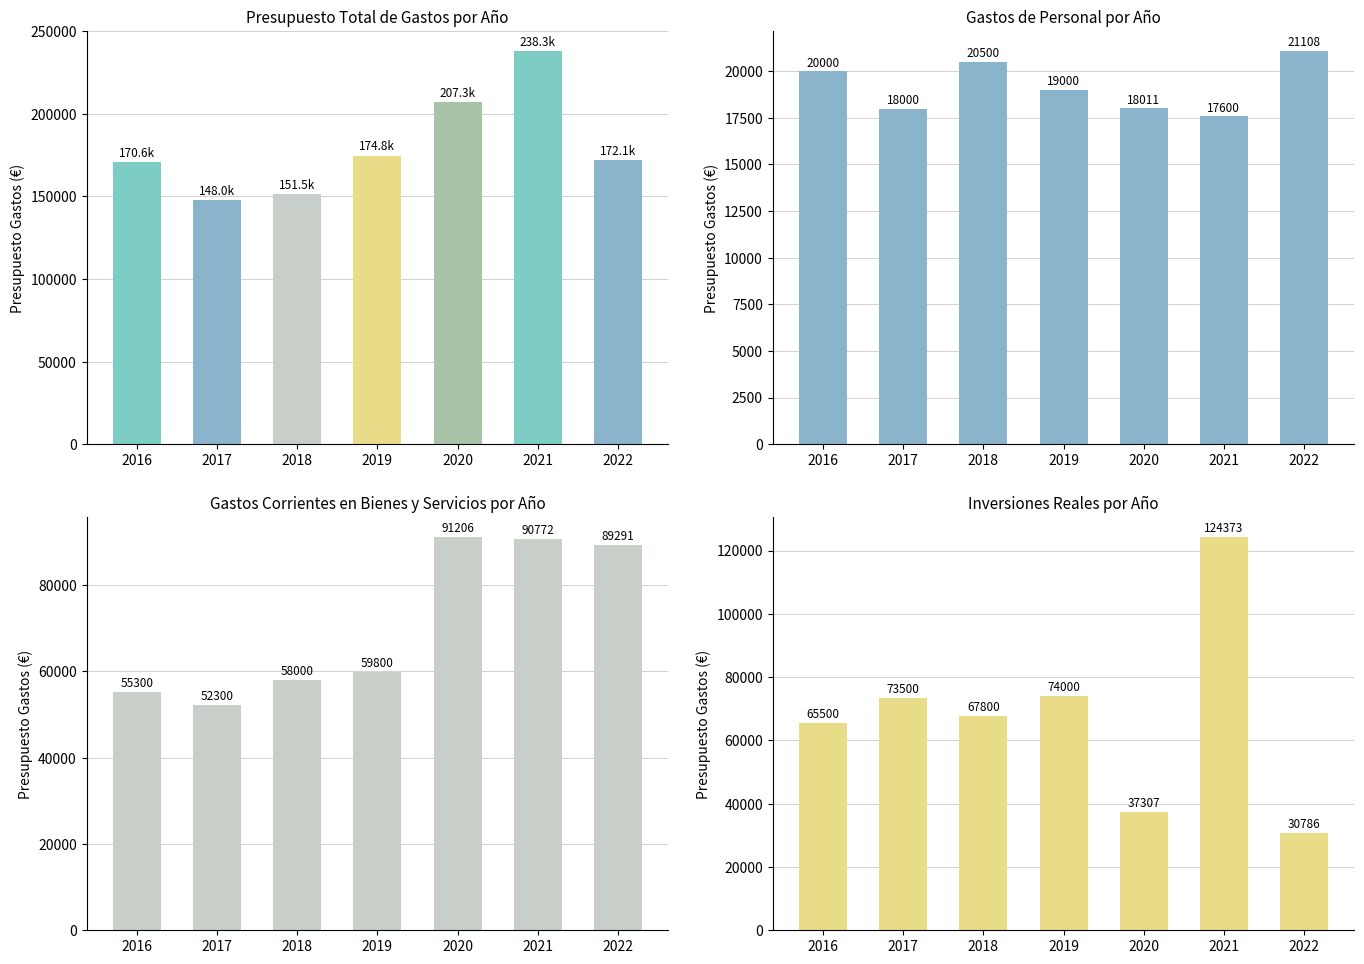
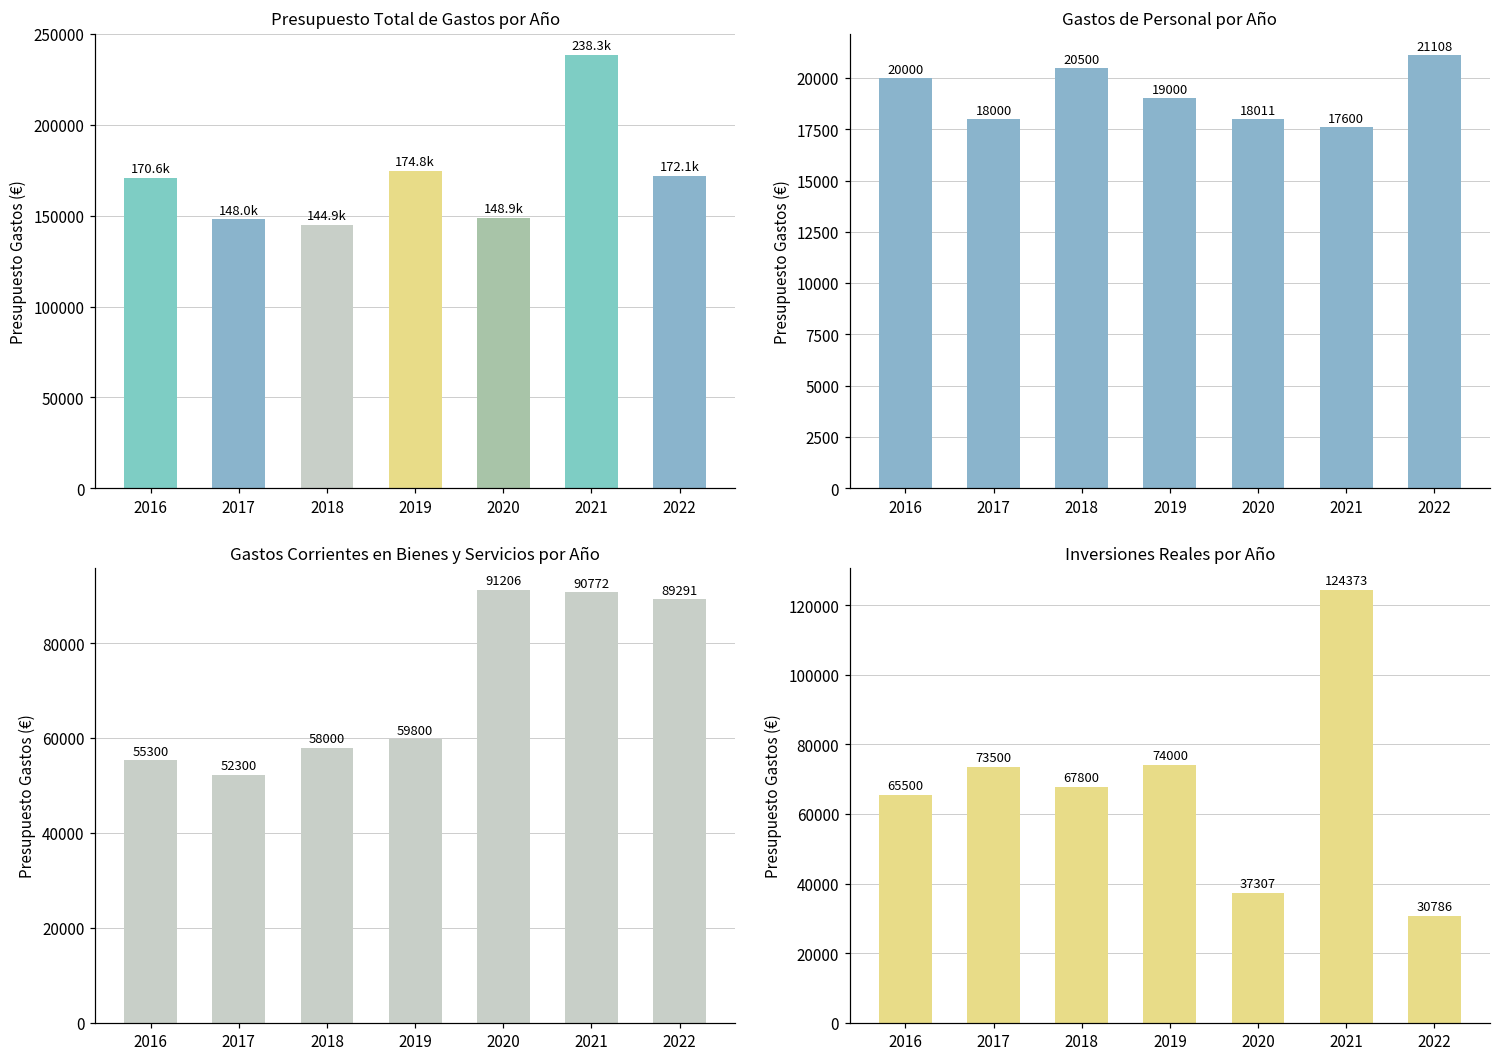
  {
    "Presupuesto Total de Gastos por Año": {
      "2016": "170.6k",
      "2017": "148.0k",
-     "2018": "151.5k",
+     "2018": "144.9k",
      "2019": "174.8k",
-     "2020": "207.3k",
+     "2020": "148.9k",
      "2021": "238.3k",
      "2022": "172.1k"
    },
    "Gastos de Personal por Año": {
      "2016": "20000",
      "2017": "18000",
      "2018": "20500",
      "2019": "19000",
      "2020": "18011",
      "2021": "17600",
      "2022": "21108"
    },
    "Gastos Corrientes en Bienes y Servicios por Año": {
      "2016": "55300",
      "2017": "52300",
      "2018": "58000",
      "2019": "59800",
      "2020": "91206",
      "2021": "90772",
      "2022": "89291"
    },
    "Inversiones Reales por Año": {
      "2016": "65500",
      "2017": "73500",
      "2018": "67800",
      "2019": "74000",
      "2020": "37307",
      "2021": "124373",
      "2022": "30786"
    }
  }
